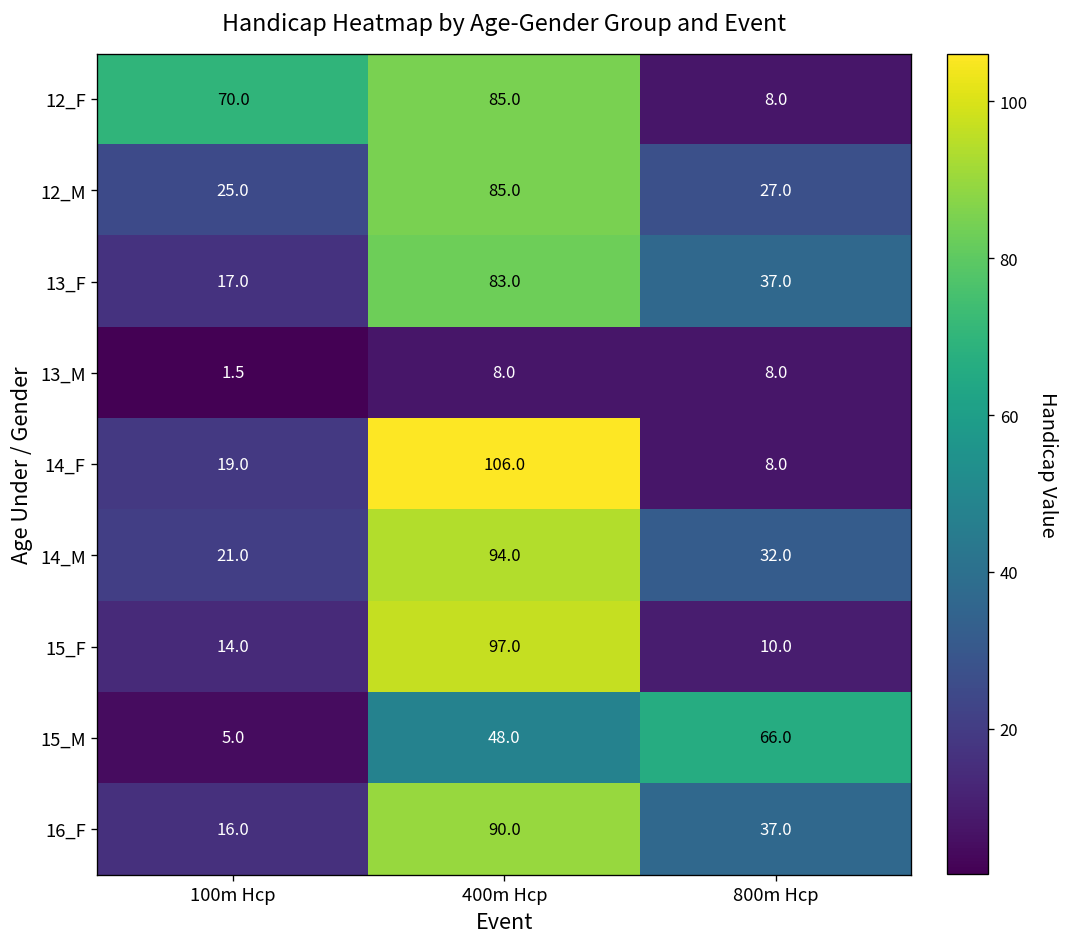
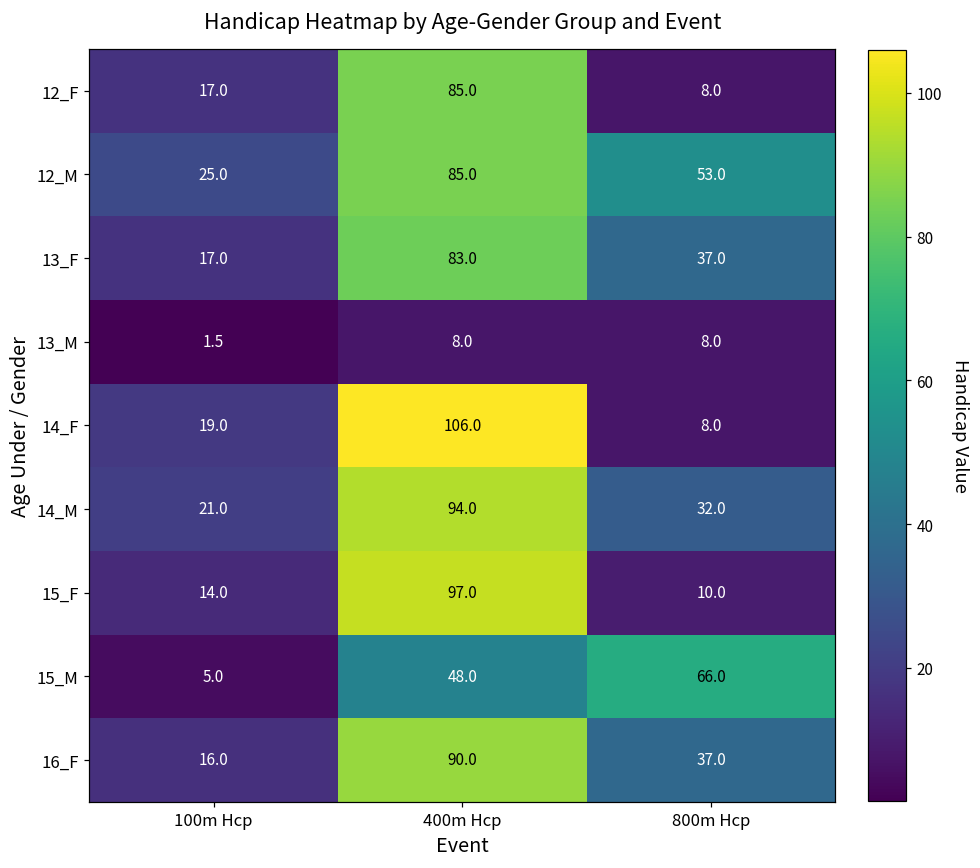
  {
    "12_F": {
-     "100m Hcp": 70.0,
+     "100m Hcp": 17.0,
      "400m Hcp": 85.0,
      "800m Hcp": 8.0
    },
    "12_M": {
      "100m Hcp": 25.0,
      "400m Hcp": 85.0,
-     "800m Hcp": 27.0
+     "800m Hcp": 53.0
    },
    "13_F": {
      "100m Hcp": 17.0,
      "400m Hcp": 83.0,
      "800m Hcp": 37.0
    },
    "13_M": {
      "100m Hcp": 1.5,
      "400m Hcp": 8.0,
      "800m Hcp": 8.0
    },
    "14_F": {
      "100m Hcp": 19.0,
      "400m Hcp": 106.0,
      "800m Hcp": 8.0
    },
    "14_M": {
      "100m Hcp": 21.0,
      "400m Hcp": 94.0,
      "800m Hcp": 32.0
    },
    "15_F": {
      "100m Hcp": 14.0,
      "400m Hcp": 97.0,
      "800m Hcp": 10.0
    },
    "15_M": {
      "100m Hcp": 5.0,
      "400m Hcp": 48.0,
      "800m Hcp": 66.0
    },
    "16_F": {
      "100m Hcp": 16.0,
      "400m Hcp": 90.0,
      "800m Hcp": 37.0
    }
  }
